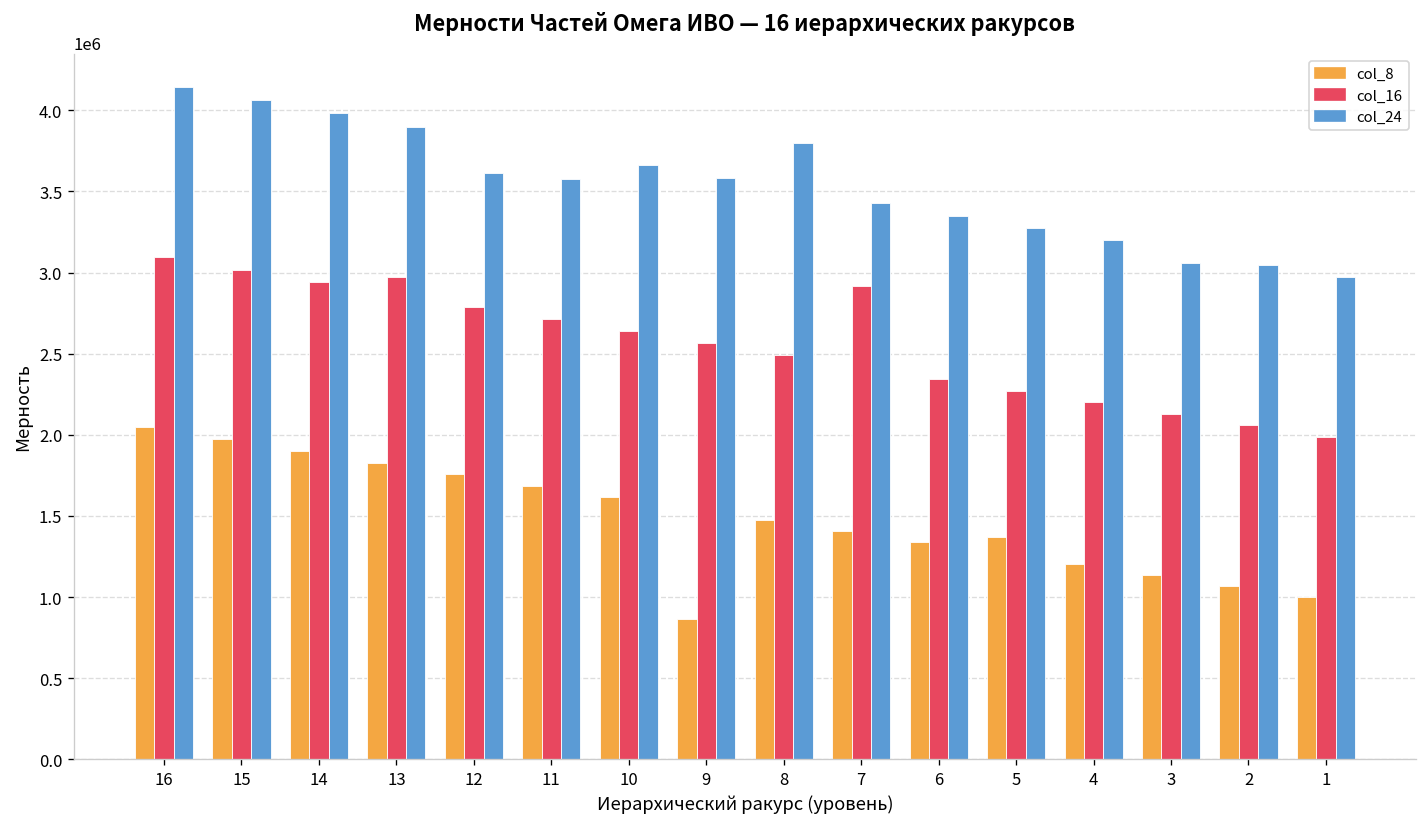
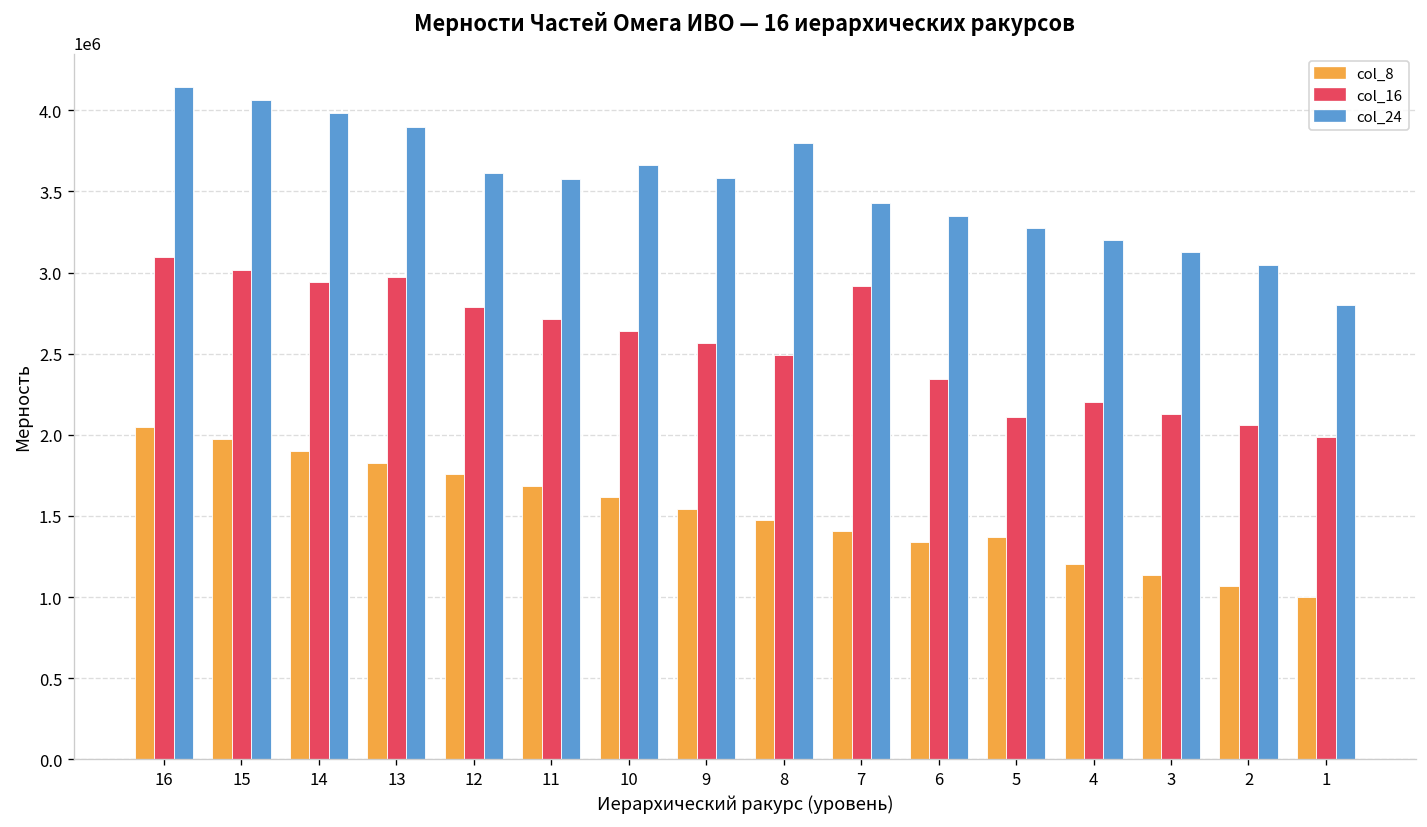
  {
    "col_8": {
      "16": 2050000,
      "15": 1970000,
      "14": 1900000,
      "13": 1830000,
      "12": 1760000,
      "11": 1680000,
      "10": 1610000,
-     "9": 860000,
+     "9": 1540000,
      "8": 1470000,
      "7": 1410000,
      "6": 1340000,
      "5": 1370000,
      "4": 1200000,
      "3": 1130000,
      "2": 1070000,
      "1": 1000000
    },
    "col_16": {
      "16": 3090000,
      "15": 3020000,
      "14": 2940000,
      "13": 2970000,
      "12": 2790000,
      "11": 2710000,
      "10": 2640000,
      "9": 2560000,
      "8": 2490000,
      "7": 2920000,
      "6": 2340000,
-     "5": 2270000,
+     "5": 2110000,
      "4": 2200000,
      "3": 2130000,
      "2": 2060000,
      "1": 1990000
    },
    "col_24": {
      "16": 4140000,
      "15": 4060000,
      "14": 3980000,
      "13": 3900000,
      "12": 3610000,
      "11": 3570000,
      "10": 3660000,
      "9": 3580000,
      "8": 3800000,
      "7": 3430000,
      "6": 3350000,
      "5": 3280000,
      "4": 3200000,
-     "3": 3060000,
+     "3": 3120000,
      "2": 3050000,
-     "1": 2980000
+     "1": 2800000
    }
  }
